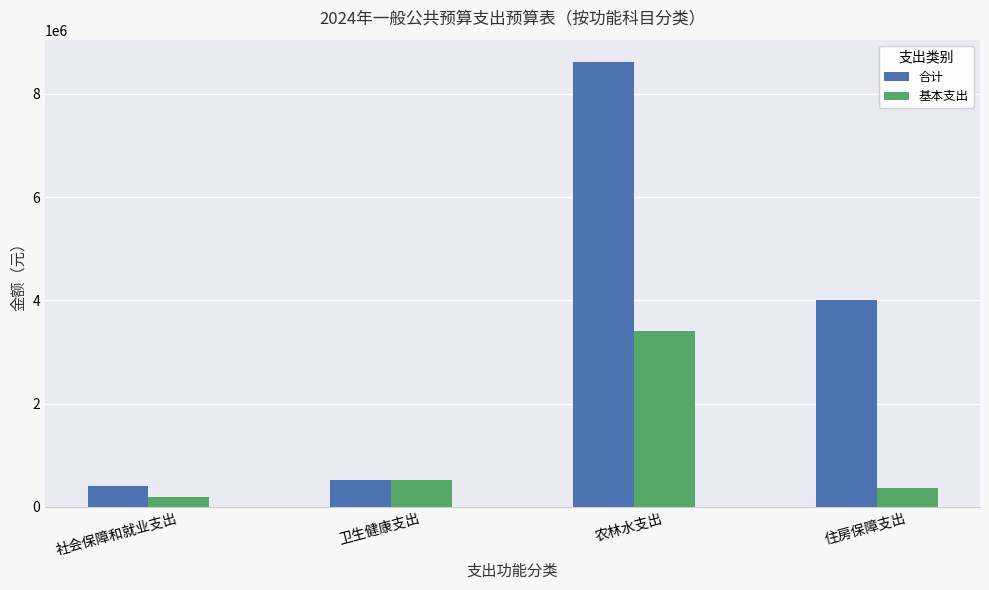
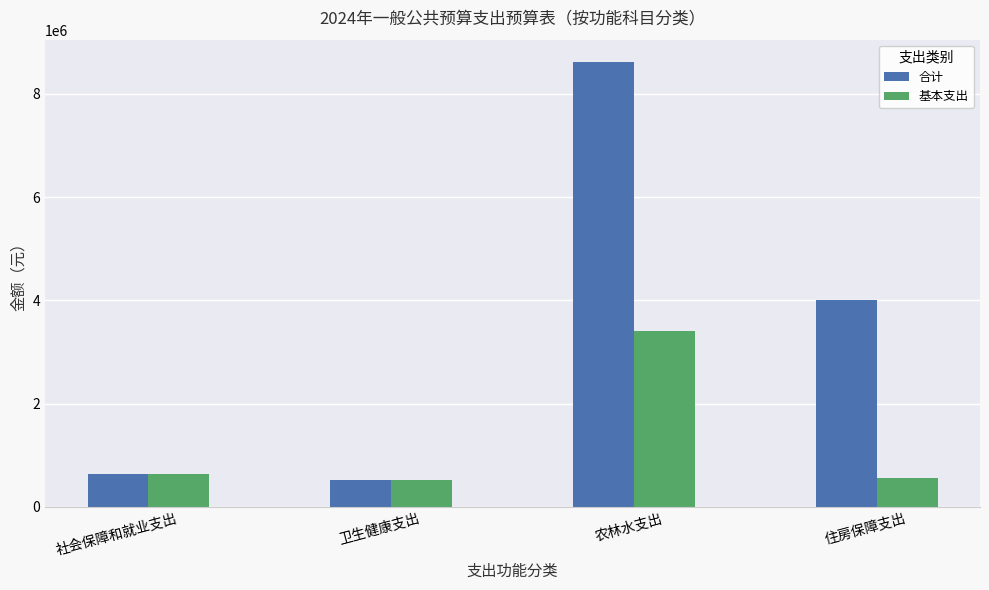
  {
    "合计": {
-     "社会保障和就业支出": 400000,
+     "社会保障和就业支出": 600000,
      "卫生健康支出": 500000,
      "农林水支出": 8600000,
      "住房保障支出": 4000000
    },
    "基本支出": {
-     "社会保障和就业支出": 200000,
+     "社会保障和就业支出": 600000,
      "卫生健康支出": 500000,
      "农林水支出": 3400000,
-     "住房保障支出": 400000
+     "住房保障支出": 600000
    }
  }
